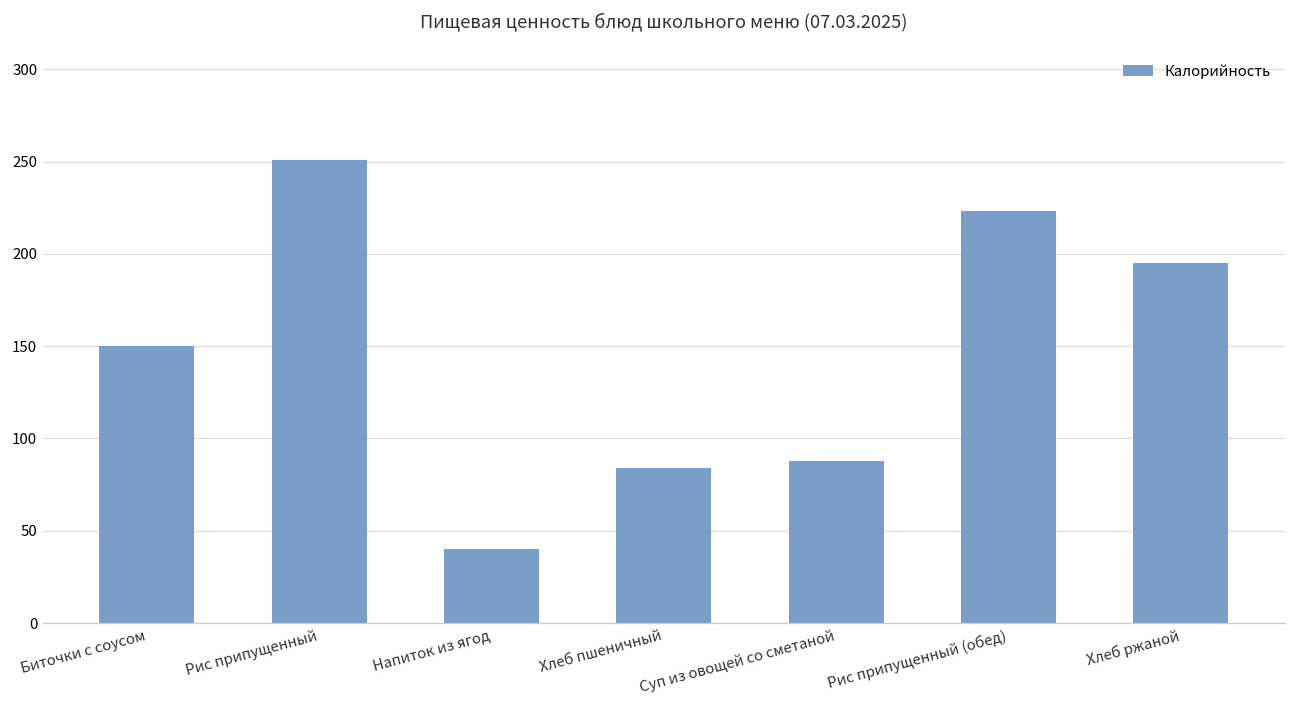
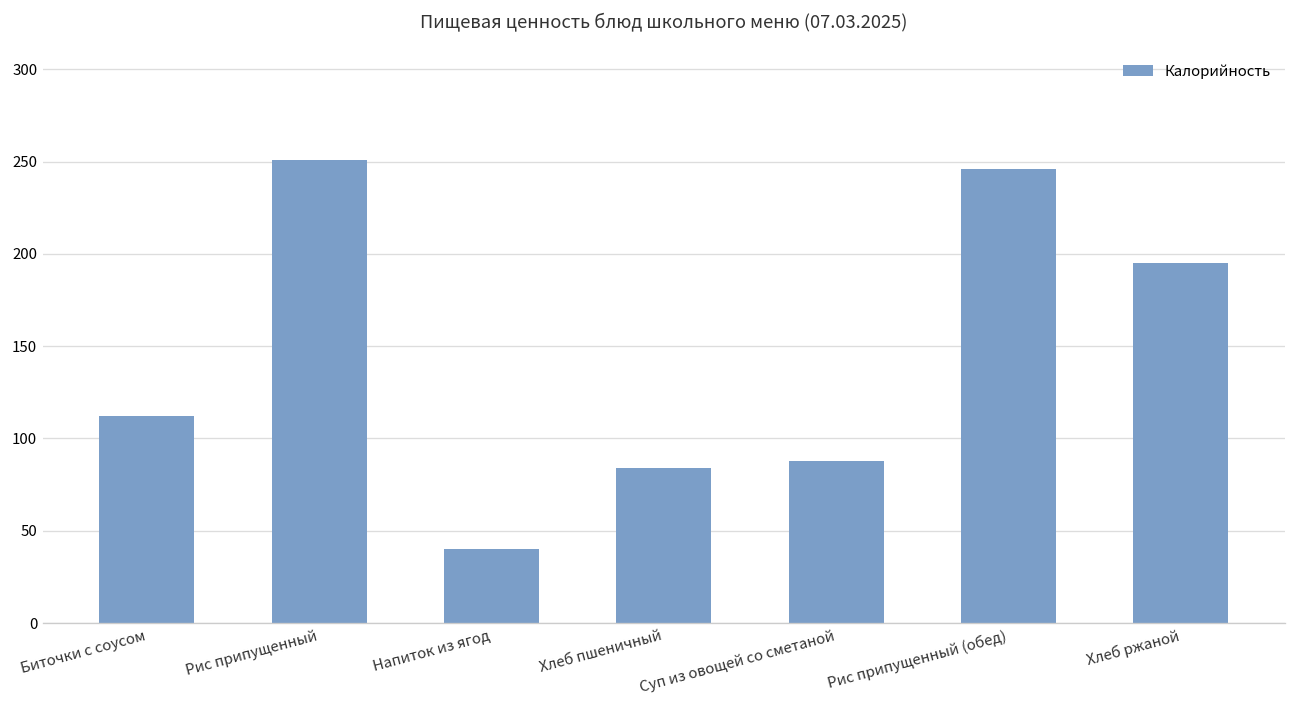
  {
-   "Биточки с соусом": 150,
+   "Биточки с соусом": 112,
    "Рис припущенный": 251,
    "Напиток из ягод": 40,
    "Хлеб пшеничный": 84,
    "Суп из овощей со сметаной": 88,
-   "Рис припущенный (обед)": 223,
+   "Рис припущенный (обед)": 246,
    "Хлеб ржаной": 195
  }
